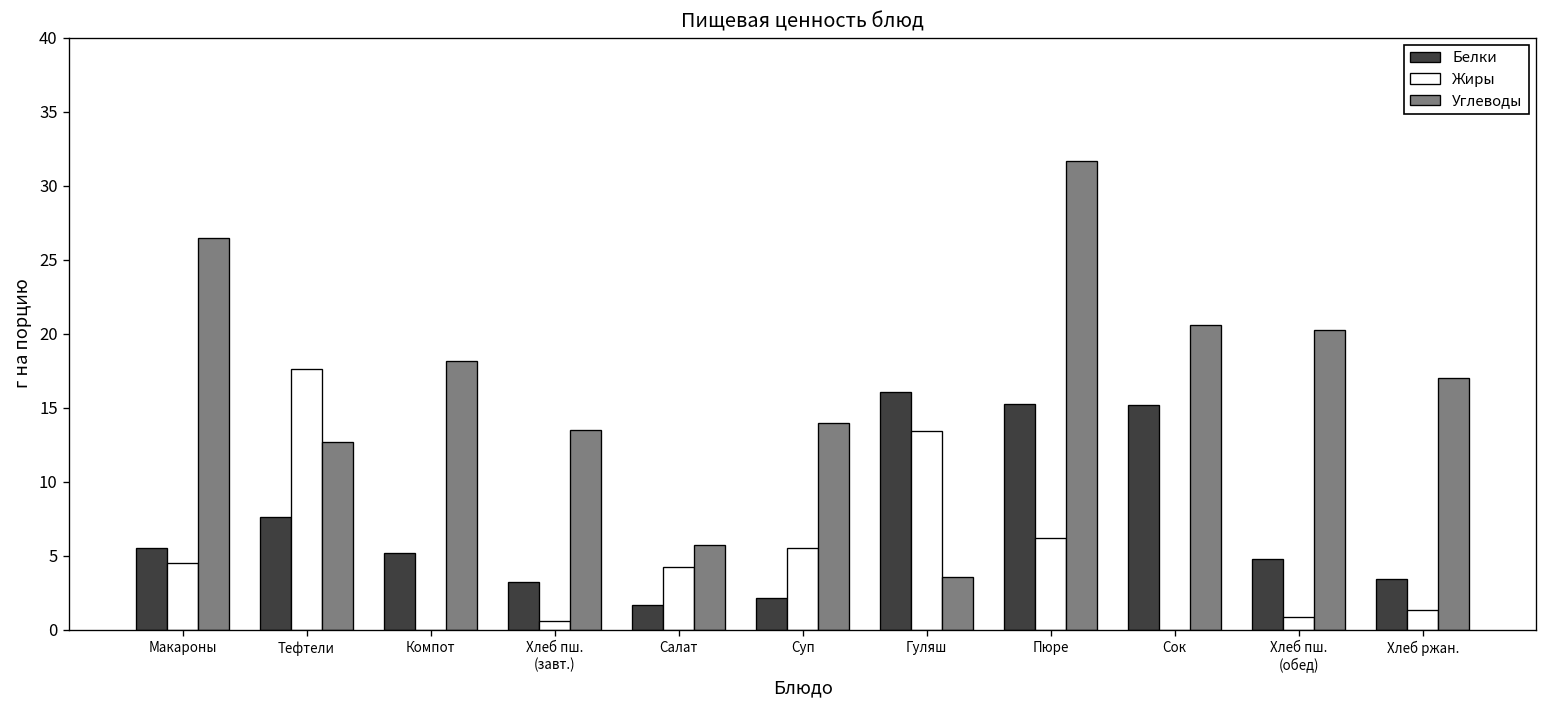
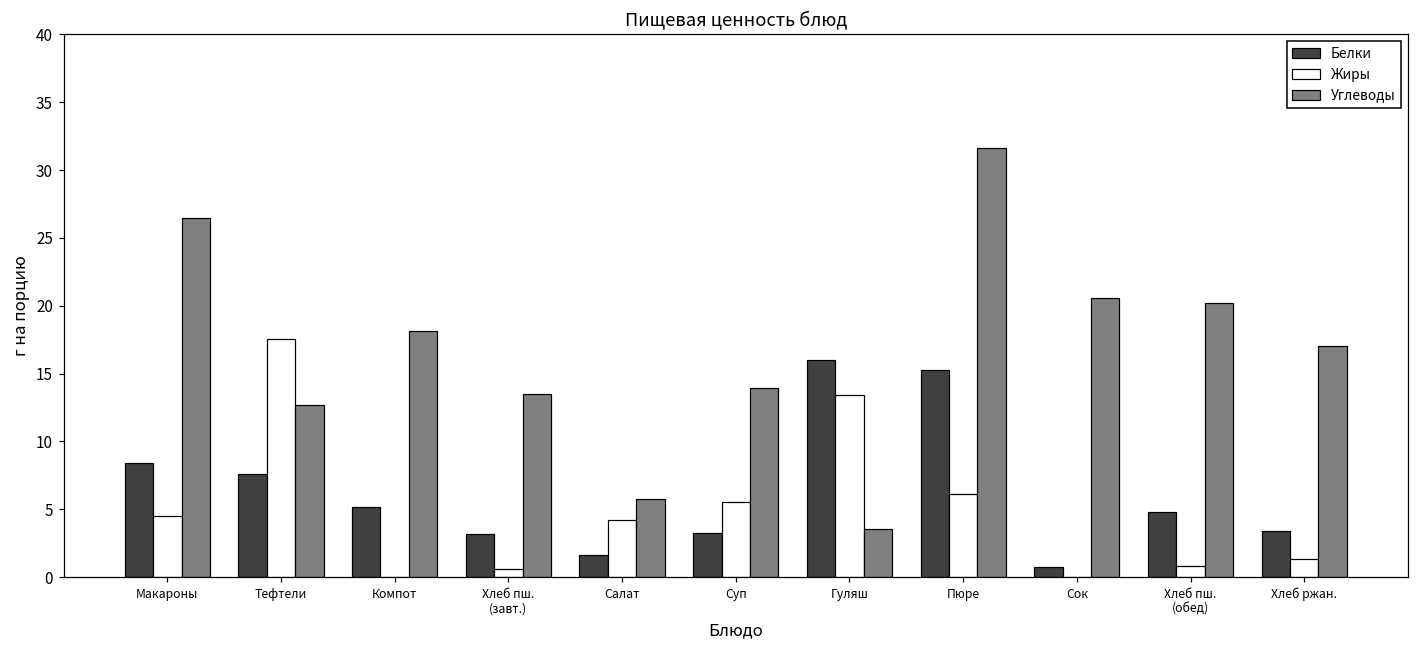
  {
    "Белки": {
-     "Макароны": 5.5,
+     "Макароны": 8.4,
      "Тефтели": 7.6,
      "Компот": 5.2,
      "Хлеб пш. (завт.)": 3.2,
      "Салат": 1.6,
-     "Суп": 2.2,
+     "Суп": 3.3,
      "Гуляш": 16.0,
      "Пюре": 15.3,
-     "Сок": 15.2,
+     "Сок": 0.8,
      "Хлеб пш. (обед)": 4.8,
      "Хлеб ржан.": 3.4
    },
    "Жиры": {
      "Макароны": 4.5,
      "Тефтели": 17.6,
      "Компот": 0.0,
      "Хлеб пш. (завт.)": 0.6,
      "Салат": 4.2,
      "Суп": 5.5,
      "Гуляш": 13.4,
      "Пюре": 6.2,
      "Сок": 0.0,
      "Хлеб пш. (обед)": 0.8,
      "Хлеб ржан.": 1.3
    },
    "Углеводы": {
      "Макароны": 26.5,
      "Тефтели": 12.7,
      "Компот": 18.2,
      "Хлеб пш. (завт.)": 13.5,
      "Салат": 5.7,
      "Суп": 14.0,
      "Гуляш": 3.6,
      "Пюре": 31.7,
      "Сок": 20.6,
      "Хлеб пш. (обед)": 20.2,
      "Хлеб ржан.": 17.0
    }
  }
